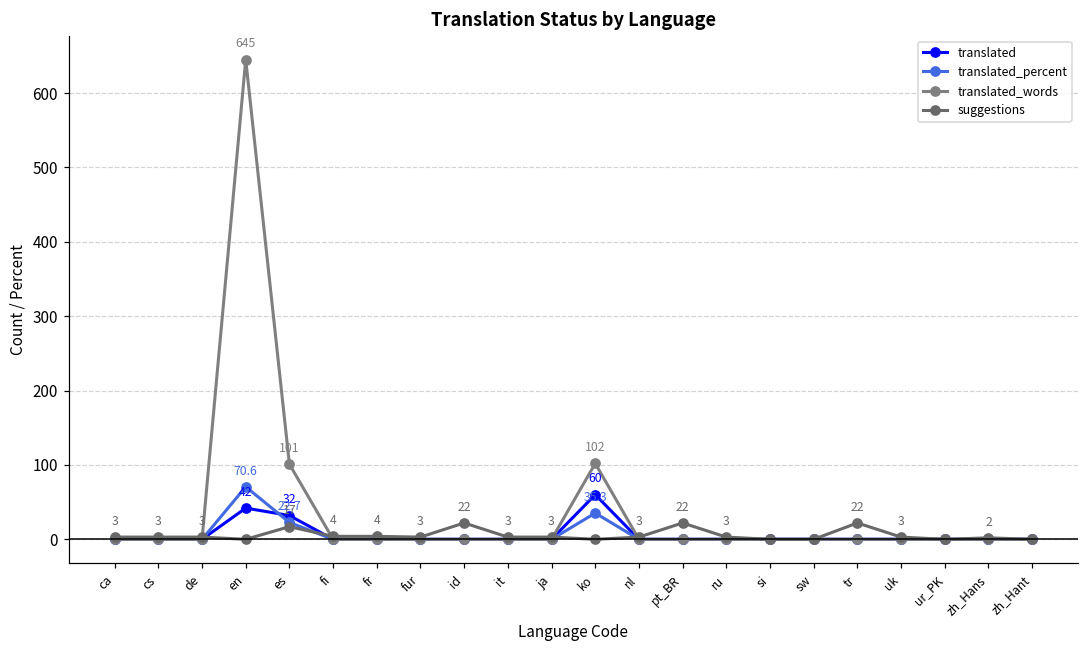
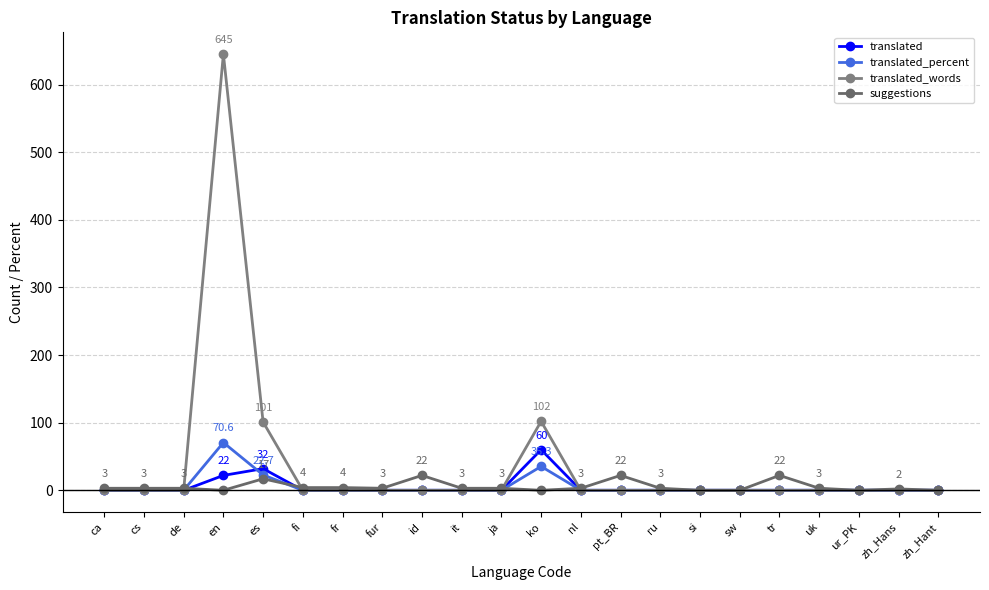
  {
    "translated": {
-     "en": 42,
+     "en": 22,
      "ko": 60
    },
    "translated_percent": {
      "en": 70.6
    }
  }
